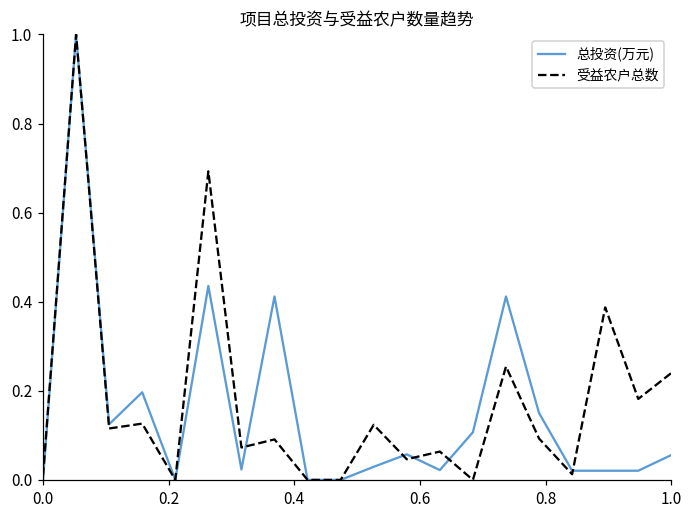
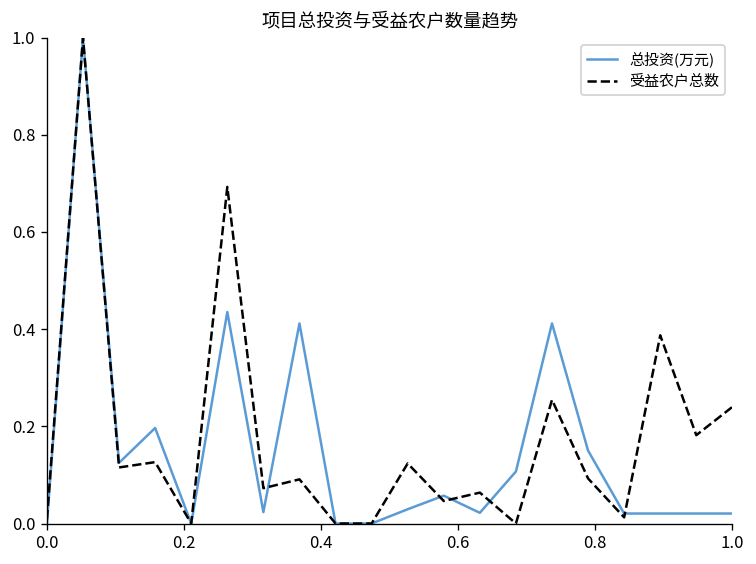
  {
    "总投资(万元)": {
      "0.0": 0.00,
-     "1.0": 0.06
+     "1.0": 0.02
    },
    "受益农户总数": {
      "0.0": 0.01,
      "1.0": 0.24
    }
  }
